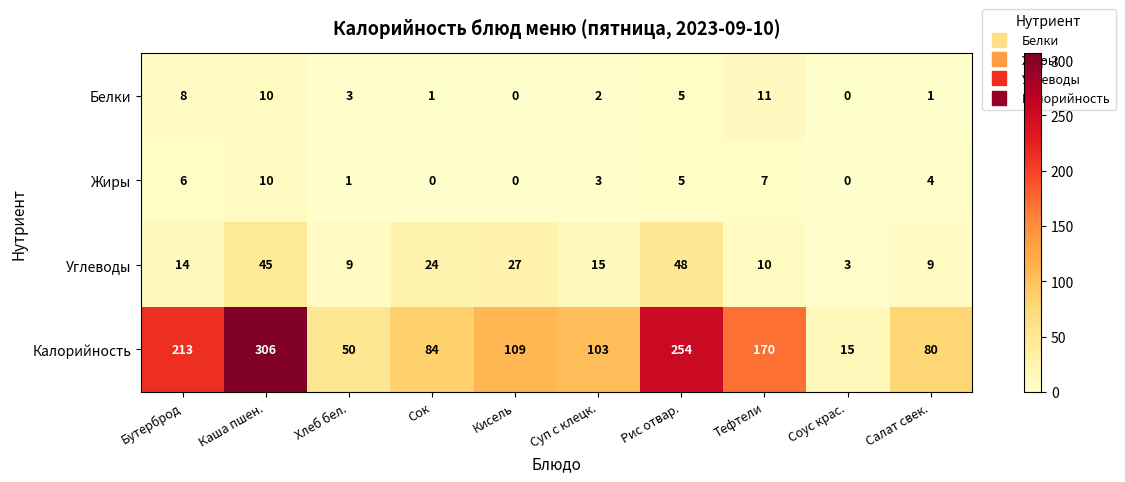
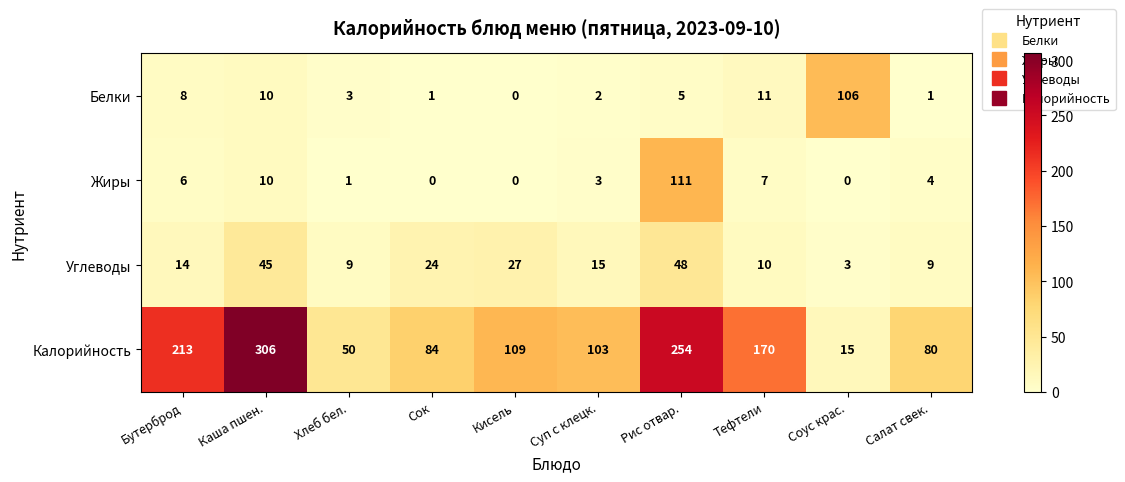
  {
    "Белки": {
      "Бутерброд": 8,
      "Каша пшен.": 10,
      "Хлеб бел.": 3,
      "Сок": 1,
      "Кисель": 0,
      "Суп с клецк.": 2,
      "Рис отвар.": 5,
      "Тефтели": 11,
-     "Соус крас.": 0,
+     "Соус крас.": 106,
      "Салат свек.": 1
    },
    "Жиры": {
      "Бутерброд": 6,
      "Каша пшен.": 10,
      "Хлеб бел.": 1,
      "Сок": 0,
      "Кисель": 0,
      "Суп с клецк.": 3,
-     "Рис отвар.": 5,
+     "Рис отвар.": 111,
      "Тефтели": 7,
      "Соус крас.": 0,
      "Салат свек.": 4
    },
    "Углеводы": {
      "Бутерброд": 14,
      "Каша пшен.": 45,
      "Хлеб бел.": 9,
      "Сок": 24,
      "Кисель": 27,
      "Суп с клецк.": 15,
      "Рис отвар.": 48,
      "Тефтели": 10,
      "Соус крас.": 3,
      "Салат свек.": 9
    },
    "Калорийность": {
      "Бутерброд": 213,
      "Каша пшен.": 306,
      "Хлеб бел.": 50,
      "Сок": 84,
      "Кисель": 109,
      "Суп с клецк.": 103,
      "Рис отвар.": 254,
      "Тефтели": 170,
      "Соус крас.": 15,
      "Салат свек.": 80
    }
  }
